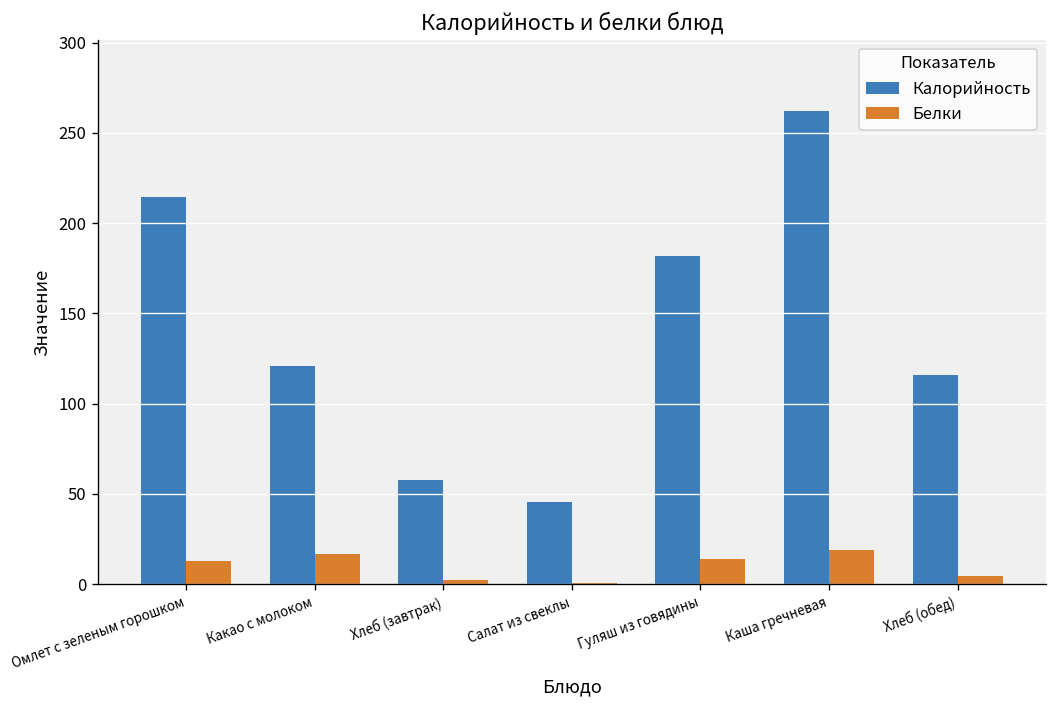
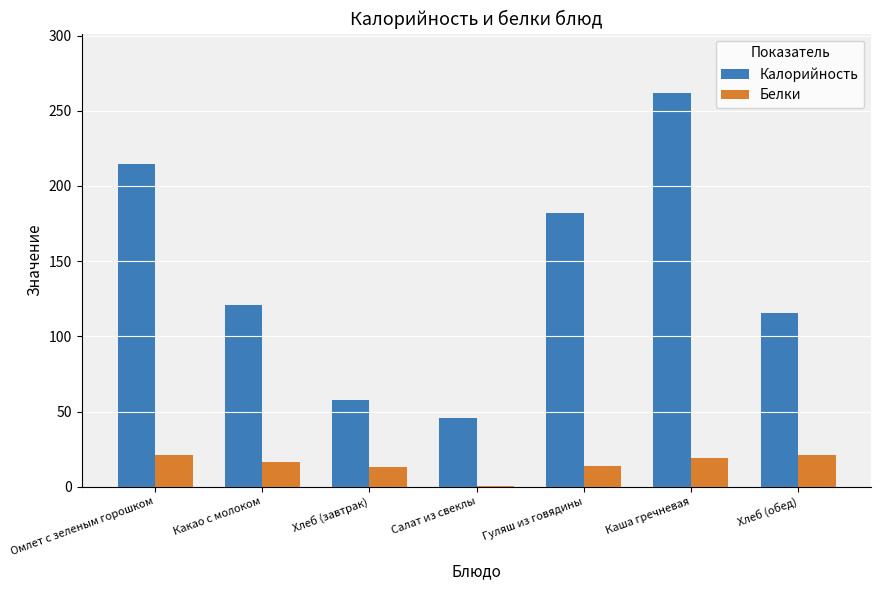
  {
    "Калорийность": {
      "Омлет с зеленым горошком": 215,
      "Какао с молоком": 121,
      "Хлеб (завтрак)": 58,
      "Салат из свеклы": 46,
      "Гуляш из говядины": 182,
      "Каша гречневая": 262,
      "Хлеб (обед)": 116
    },
    "Белки": {
-     "Омлет с зеленым горошком": 13,
+     "Омлет с зеленым горошком": 21,
      "Какао с молоком": 17,
-     "Хлеб (завтрак)": 2,
+     "Хлеб (завтрак)": 13,
      "Гуляш из говядины": 14,
      "Каша гречневая": 19,
-     "Хлеб (обед)": 5
+     "Хлеб (обед)": 21
    }
  }
